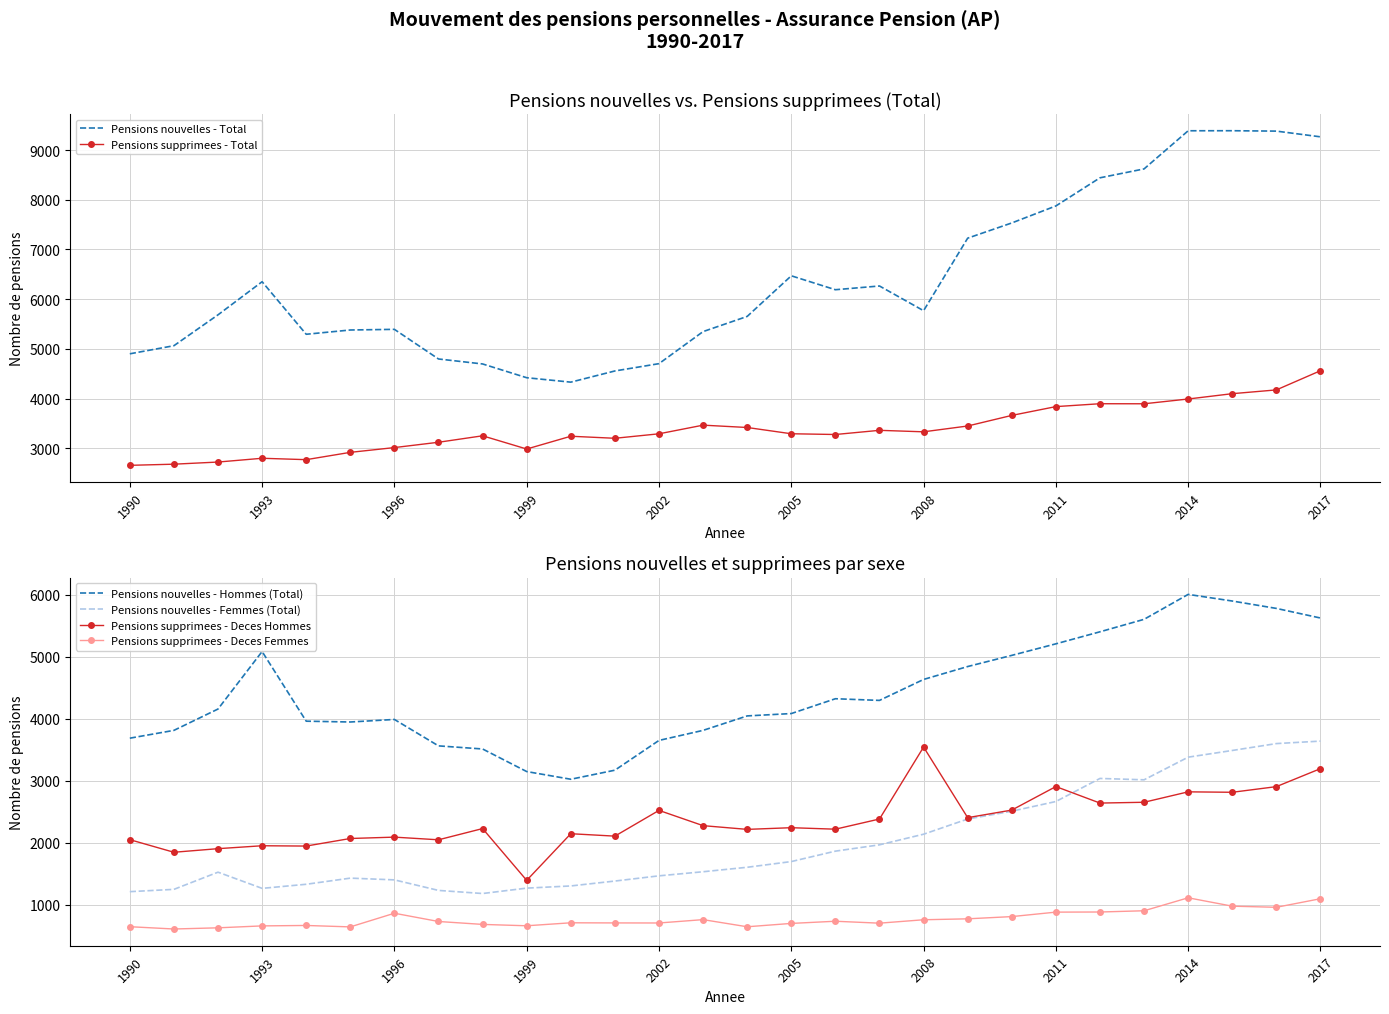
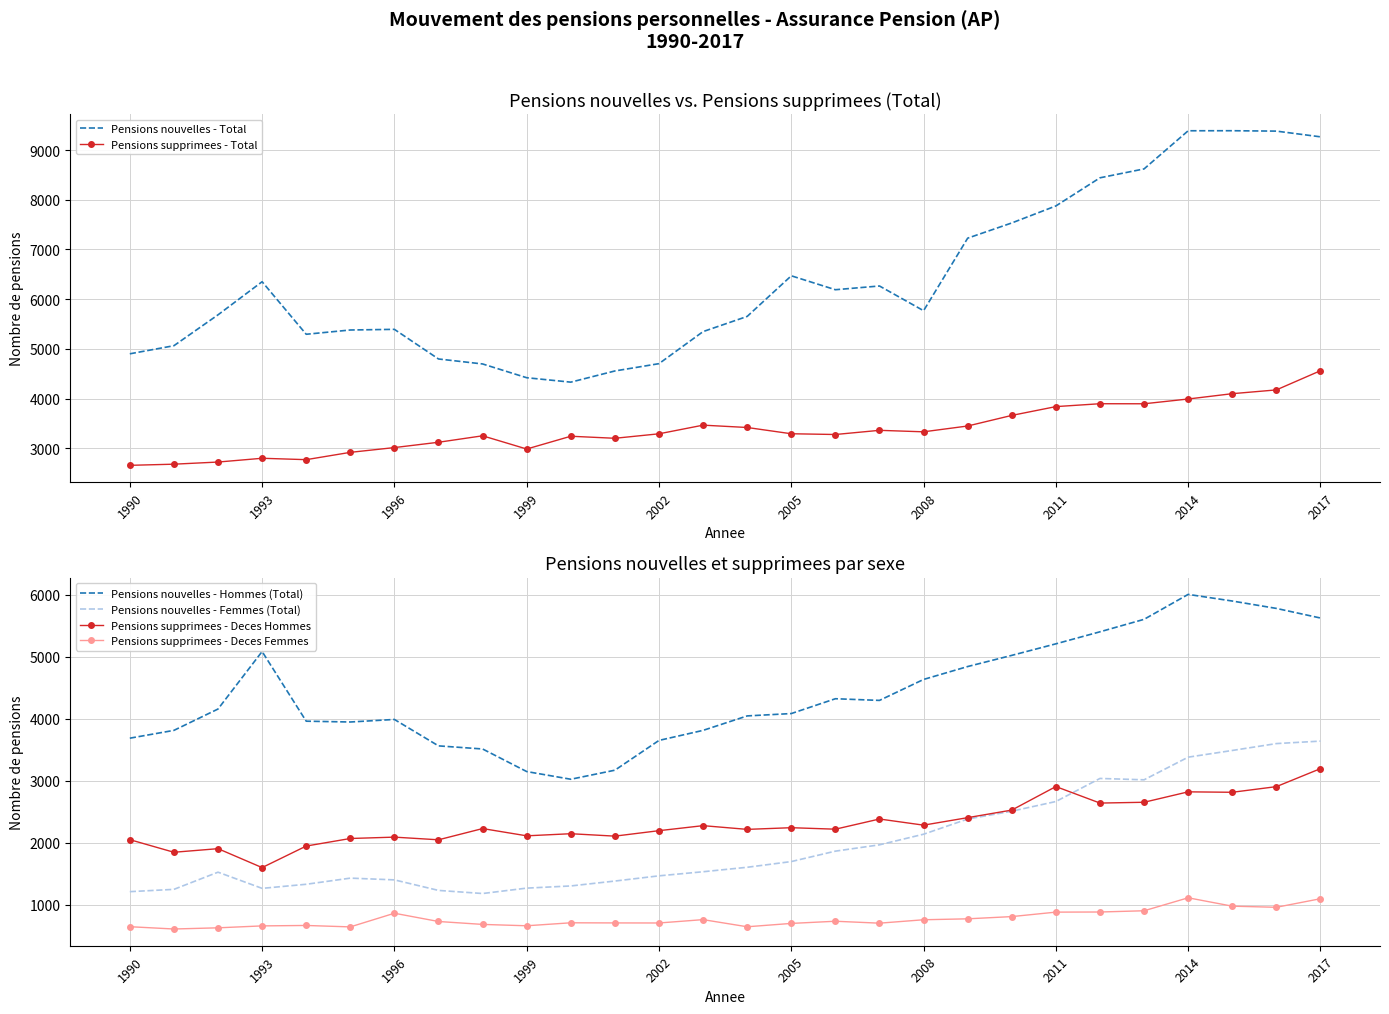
  {
    "Pensions nouvelles vs. Pensions supprimees (Total)": {
      "Pensions nouvelles - Total": {
        "1990": 4900,
        "1993": 6400,
        "1996": 5400,
        "1999": 4400,
        "2002": 4700,
        "2005": 6500,
        "2008": 5800,
        "2011": 7900,
        "2014": 9400,
        "2017": 9300
      },
      "Pensions supprimees - Total": {
        "1990": 2700,
        "1993": 2800,
        "1996": 3000,
        "1999": 3000,
        "2002": 3300,
        "2005": 3300,
        "2008": 3300,
        "2011": 3800,
        "2014": 4000,
        "2017": 4600
      }
    },
    "Pensions nouvelles et supprimees par sexe": {
      "Pensions nouvelles - Hommes (Total)": {
        "1990": 3700,
        "1993": 5100,
        "1996": 4000,
        "1999": 3200,
        "2002": 3700,
        "2005": 4100,
        "2008": 4600,
        "2011": 5200,
        "2014": 6000,
        "2017": 5600
      },
      "Pensions nouvelles - Femmes (Total)": {
        "1990": 1200,
        "1993": 1300,
        "1996": 1400,
        "1999": 1300,
        "2002": 1500,
        "2005": 1700,
        "2008": 2100,
        "2011": 2700,
        "2014": 3400,
        "2017": 3600
      },
      "Pensions supprimees - Deces Hommes": {
        "1990": 2100,
-       "1993": 2000,
+       "1993": 1600,
        "1996": 2100,
-       "1999": 1400,
-       "2002": 2500,
+       "1999": 2100,
+       "2002": 2200,
        "2005": 2200,
-       "2008": 3500,
+       "2008": 2300,
        "2011": 2900,
        "2014": 2800,
        "2017": 3200
      },
      "Pensions supprimees - Deces Femmes": {
        "1990": 600,
        "1993": 700,
        "1996": 900,
        "1999": 700,
        "2002": 700,
        "2005": 700,
        "2008": 800,
        "2011": 900,
        "2014": 1100,
        "2017": 1100
      }
    }
  }
